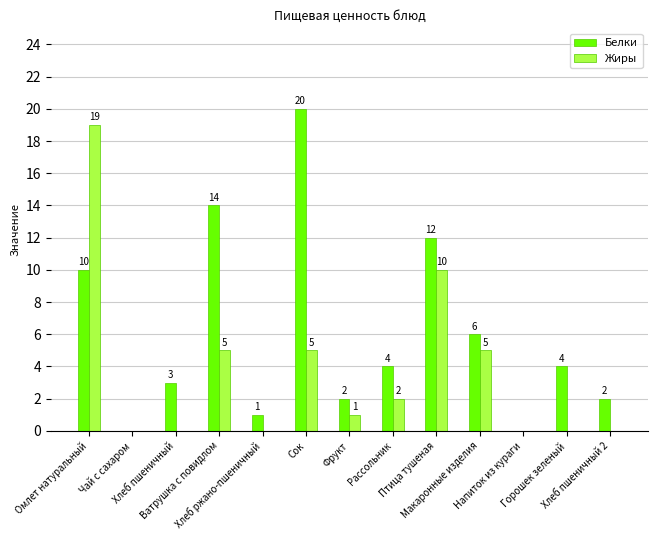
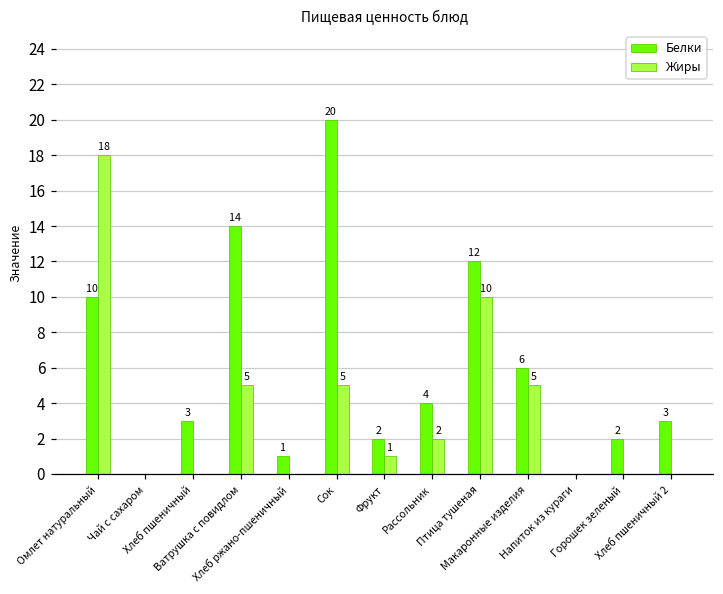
  {
    "Белки": {
      "Омлет натуральный": 10,
      "Хлеб пшеничный": 3,
      "Ватрушка с повидлом": 14,
      "Хлеб ржано-пшеничный": 1,
      "Сок": 20,
      "Фрукт": 2,
      "Рассольник": 4,
      "Птица тушеная": 12,
      "Макаронные изделия": 6,
-     "Горошек зеленый": 4,
-     "Хлеб пшеничный 2": 2
+     "Горошек зеленый": 2,
+     "Хлеб пшеничный 2": 3
    },
    "Жиры": {
-     "Омлет натуральный": 19,
+     "Омлет натуральный": 18,
      "Ватрушка с повидлом": 5,
      "Сок": 5,
      "Фрукт": 1,
      "Рассольник": 2,
      "Птица тушеная": 10,
      "Макаронные изделия": 5
    }
  }
